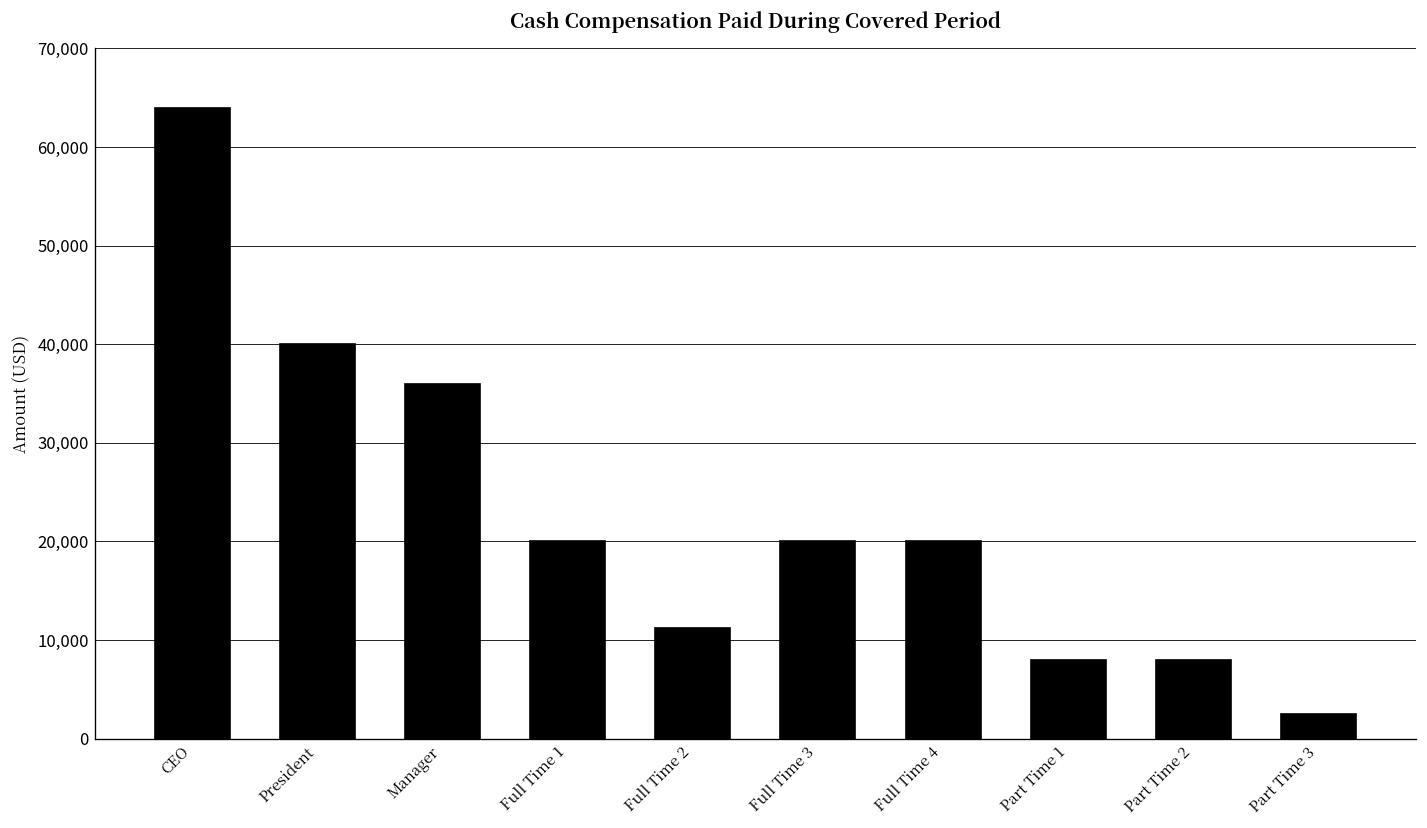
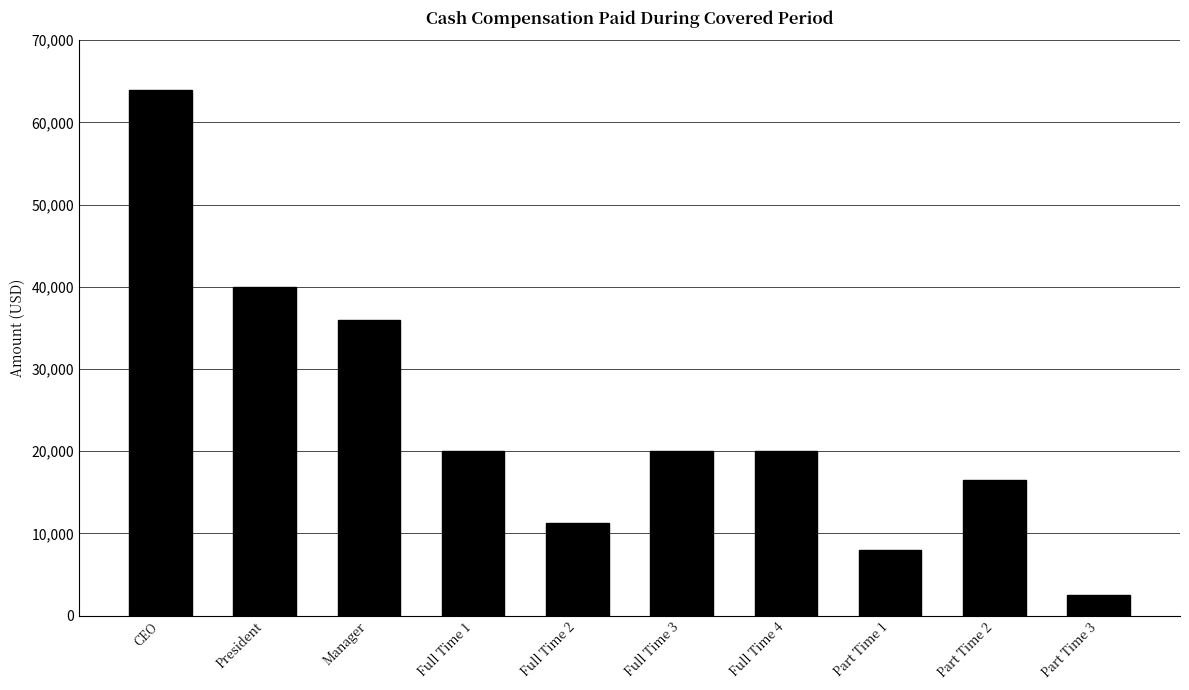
  {
    "CEO": "64,000",
    "President": "40,000",
    "Manager": "36,000",
    "Full Time 1": "20,000",
    "Full Time 2": "11,000",
    "Full Time 3": "20,000",
    "Full Time 4": "20,000",
    "Part Time 1": "8,000",
-   "Part Time 2": "8,000",
+   "Part Time 2": "16,000",
    "Part Time 3": "2,000"
  }
